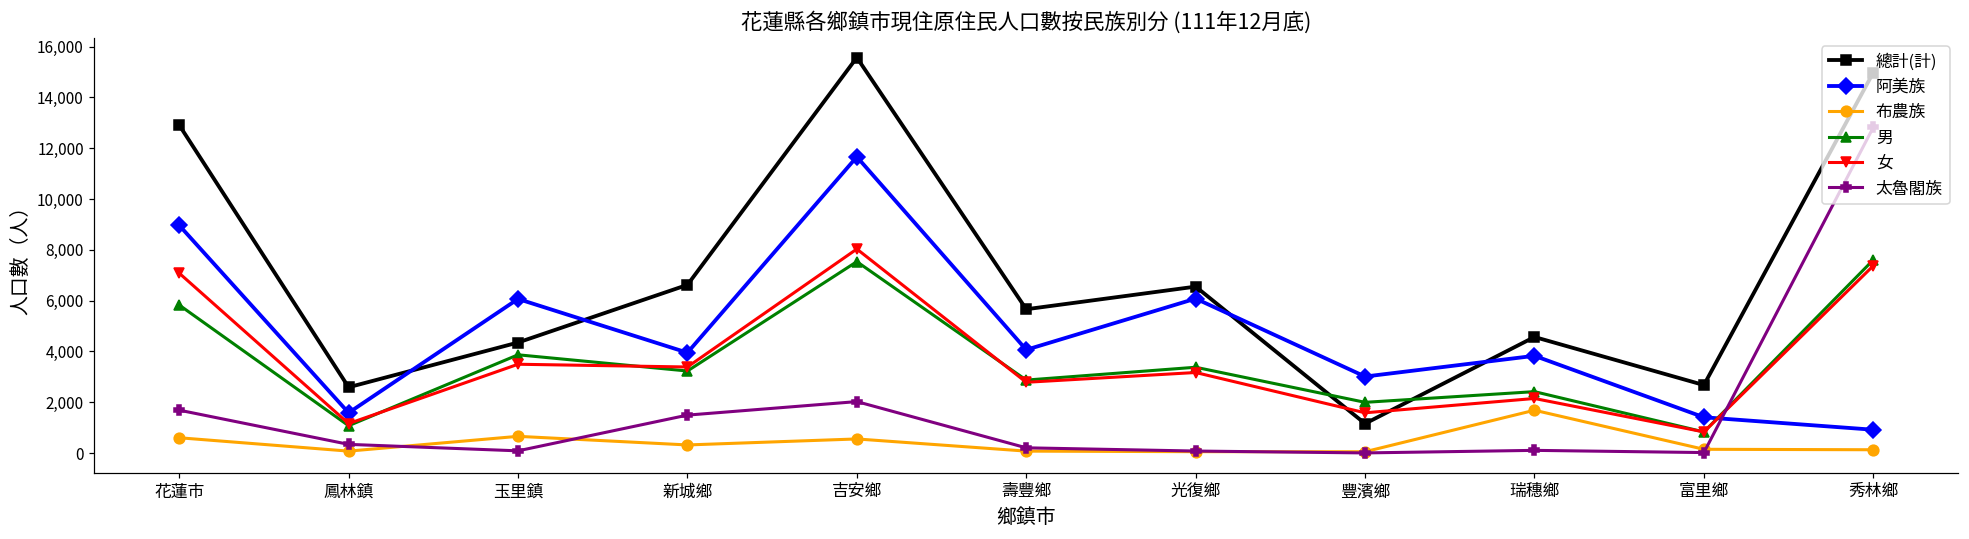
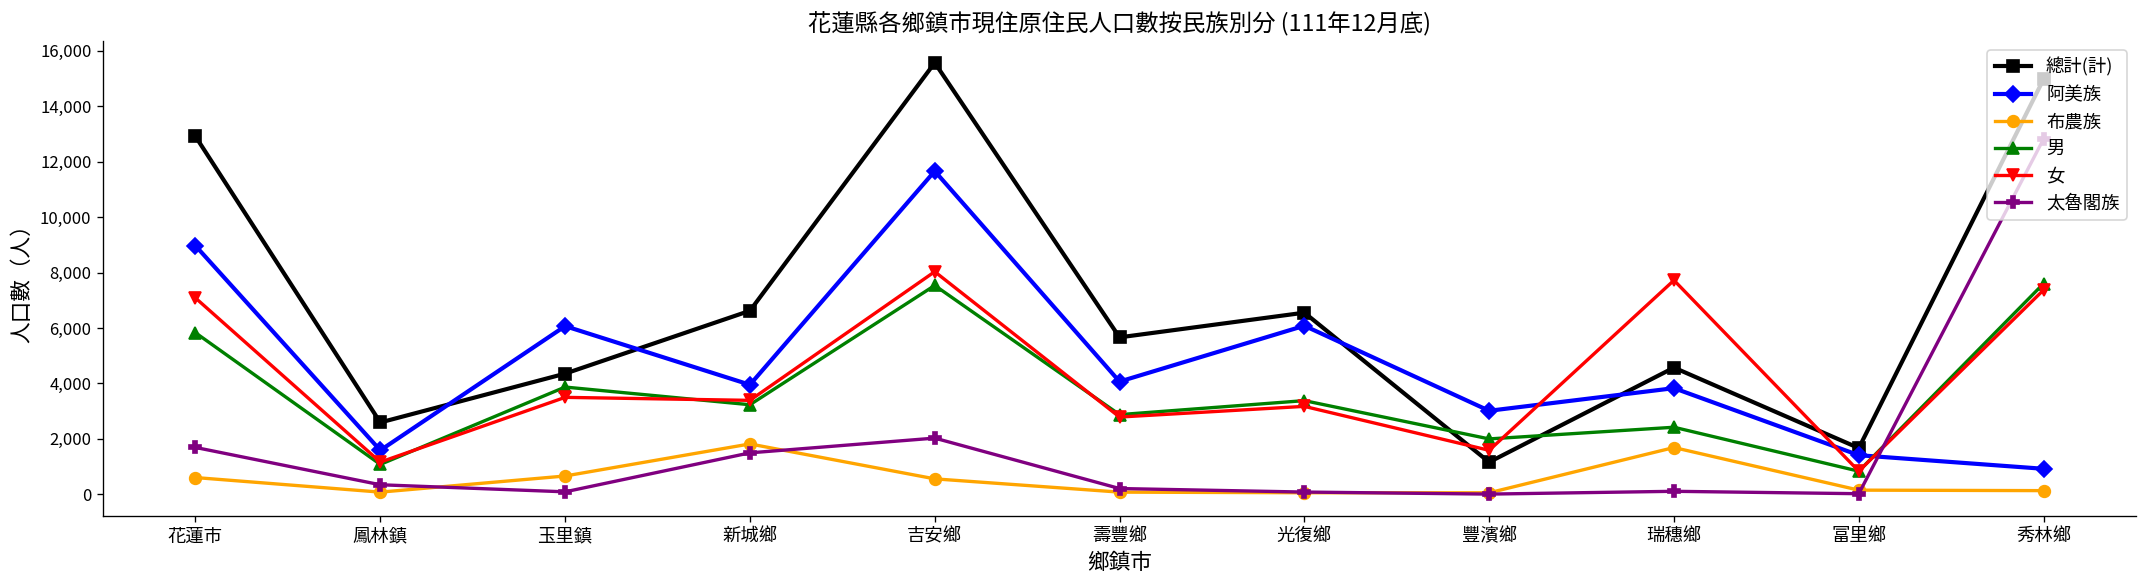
  {
    "總計(計)": {
      "花蓮市": "12,900",
      "鳳林鎮": "2,600",
      "玉里鎮": "4,400",
      "新城鄉": "6,600",
      "吉安鄉": "15,600",
      "壽豐鄉": "5,700",
      "光復鄉": "6,600",
      "豐濱鄉": "1,200",
      "瑞穗鄉": "4,600",
-     "富里鄉": "2,700"
+     "富里鄉": "1,700"
    },
    "阿美族": {
      "花蓮市": "9,000",
      "鳳林鎮": "1,600",
      "玉里鎮": "6,100",
      "新城鄉": "4,000",
      "吉安鄉": "11,700",
      "壽豐鄉": "4,100",
      "光復鄉": "6,100",
      "豐濱鄉": "3,000",
      "瑞穗鄉": "3,800",
      "富里鄉": "1,400",
      "秀林鄉": "900"
    },
    "布農族": {
      "花蓮市": "600",
      "鳳林鎮": "100",
      "玉里鎮": "700",
-     "新城鄉": "300",
+     "新城鄉": "1,800",
      "吉安鄉": "600",
      "壽豐鄉": "100",
      "瑞穗鄉": "1,700",
      "富里鄉": "200",
      "秀林鄉": "100"
    },
    "男": {
      "花蓮市": "5,800",
      "玉里鎮": "3,900",
      "新城鄉": "3,200",
      "吉安鄉": "7,500",
      "光復鄉": "3,400",
      "豐濱鄉": "2,000",
      "瑞穗鄉": "2,400",
      "秀林鄉": "7,600"
    },
    "女": {
      "花蓮市": "7,100",
      "玉里鎮": "3,500",
      "新城鄉": "3,400",
      "吉安鄉": "8,000",
      "光復鄉": "3,200",
      "豐濱鄉": "1,600",
-     "瑞穗鄉": "2,200",
+     "瑞穗鄉": "7,700",
      "秀林鄉": "7,400"
    },
    "太魯閣族": {
      "花蓮市": "1,700",
      "鳳林鎮": "300",
      "玉里鎮": "100",
      "新城鄉": "1,500",
      "吉安鄉": "2,000",
      "壽豐鄉": "200",
      "瑞穗鄉": "100",
      "富里鄉": "0"
    }
  }
